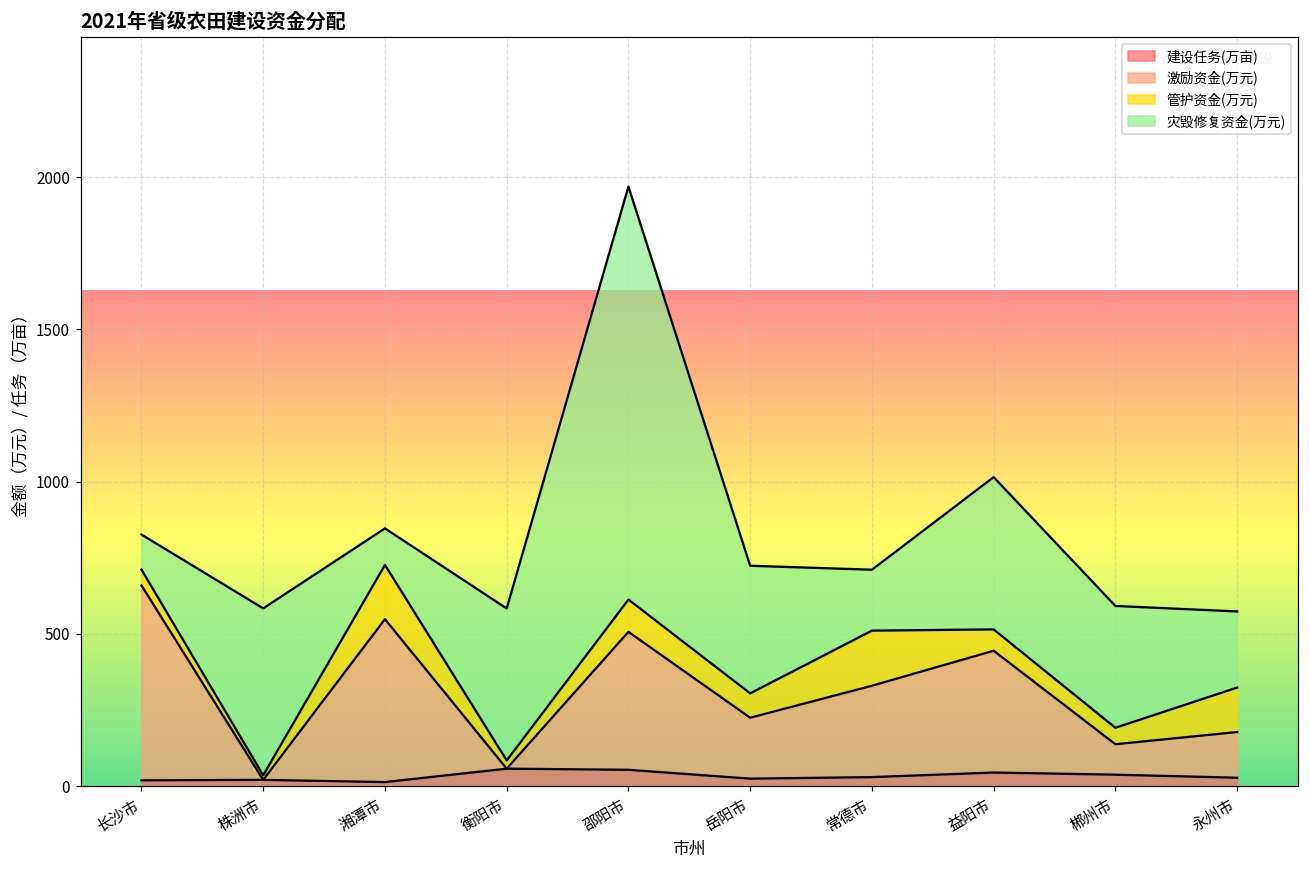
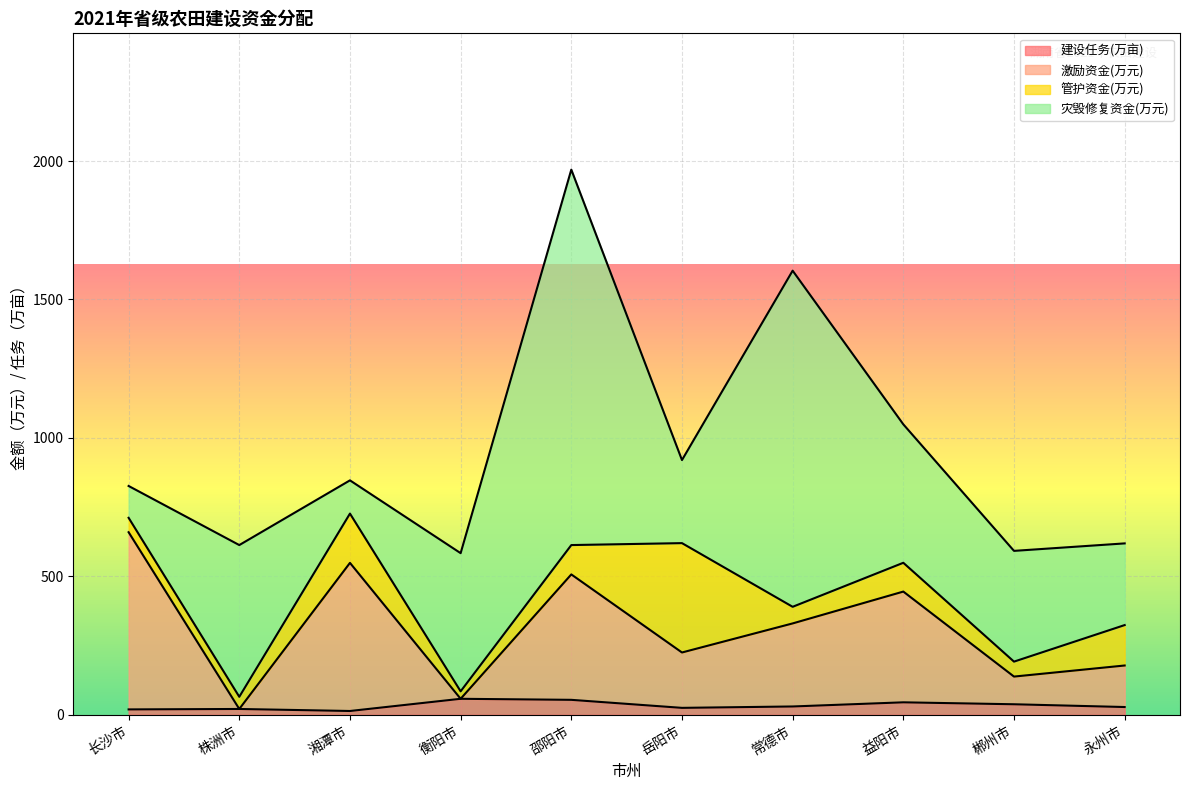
  {
    "管护资金(万元)": {
      "长沙市": 50,
-     "株洲市": 20,
+     "株洲市": 40,
      "湘潭市": 180,
      "衡阳市": 30,
      "邵阳市": 110,
-     "岳阳市": 80,
-     "常德市": 180,
-     "益阳市": 70,
+     "岳阳市": 400,
+     "常德市": 60,
+     "益阳市": 100,
      "郴州市": 50,
      "永州市": 150
    },
    "灾毁修复资金(万元)": {
      "长沙市": 120,
      "株洲市": 550,
      "湘潭市": 120,
      "衡阳市": 500,
      "邵阳市": 1360,
-     "岳阳市": 420,
-     "常德市": 200,
+     "岳阳市": 300,
+     "常德市": 1210,
      "益阳市": 500,
      "郴州市": 400,
-     "永州市": 250
+     "永州市": 300
    }
  }
